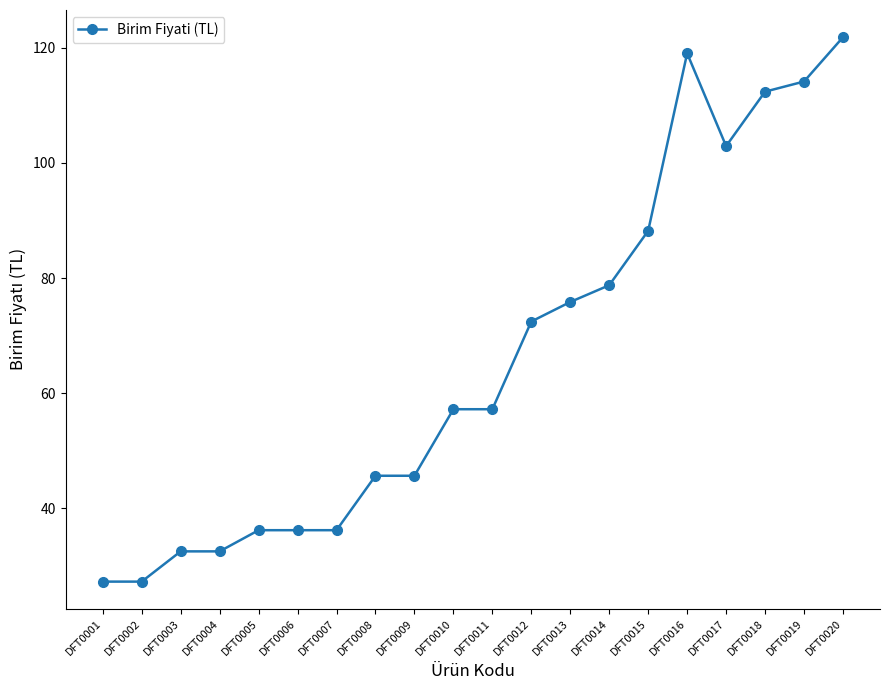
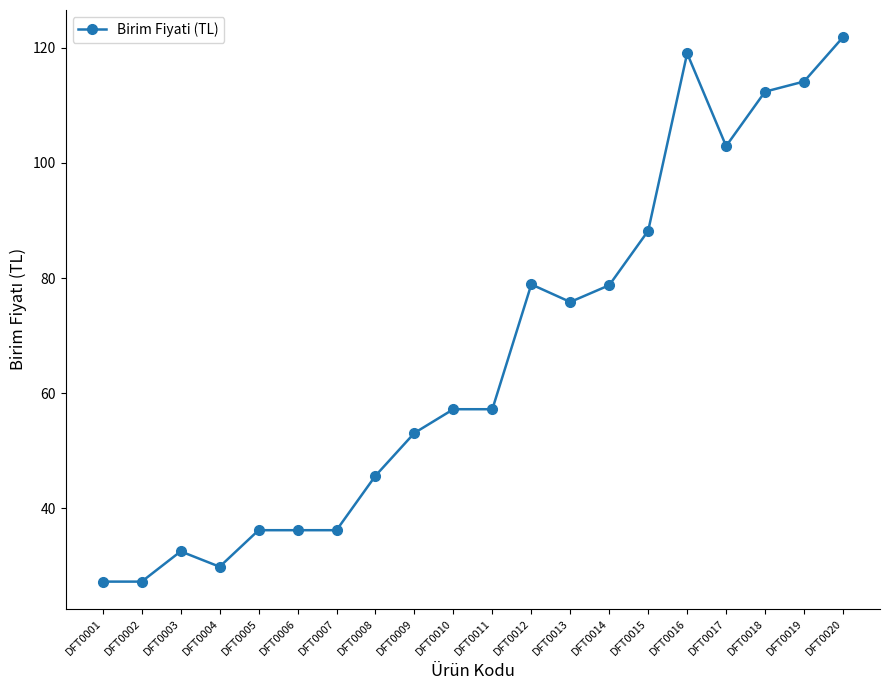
  {
    "DFT0001": 27,
    "DFT0002": 27,
    "DFT0003": 33,
-   "DFT0004": 33,
+   "DFT0004": 30,
    "DFT0005": 36,
    "DFT0006": 36,
    "DFT0007": 36,
    "DFT0008": 46,
-   "DFT0009": 46,
+   "DFT0009": 53,
    "DFT0010": 57,
    "DFT0011": 57,
-   "DFT0012": 72,
+   "DFT0012": 79,
    "DFT0013": 76,
    "DFT0014": 79,
    "DFT0015": 88,
    "DFT0016": 119,
    "DFT0017": 103,
    "DFT0018": 112,
    "DFT0019": 114,
    "DFT0020": 122
  }
